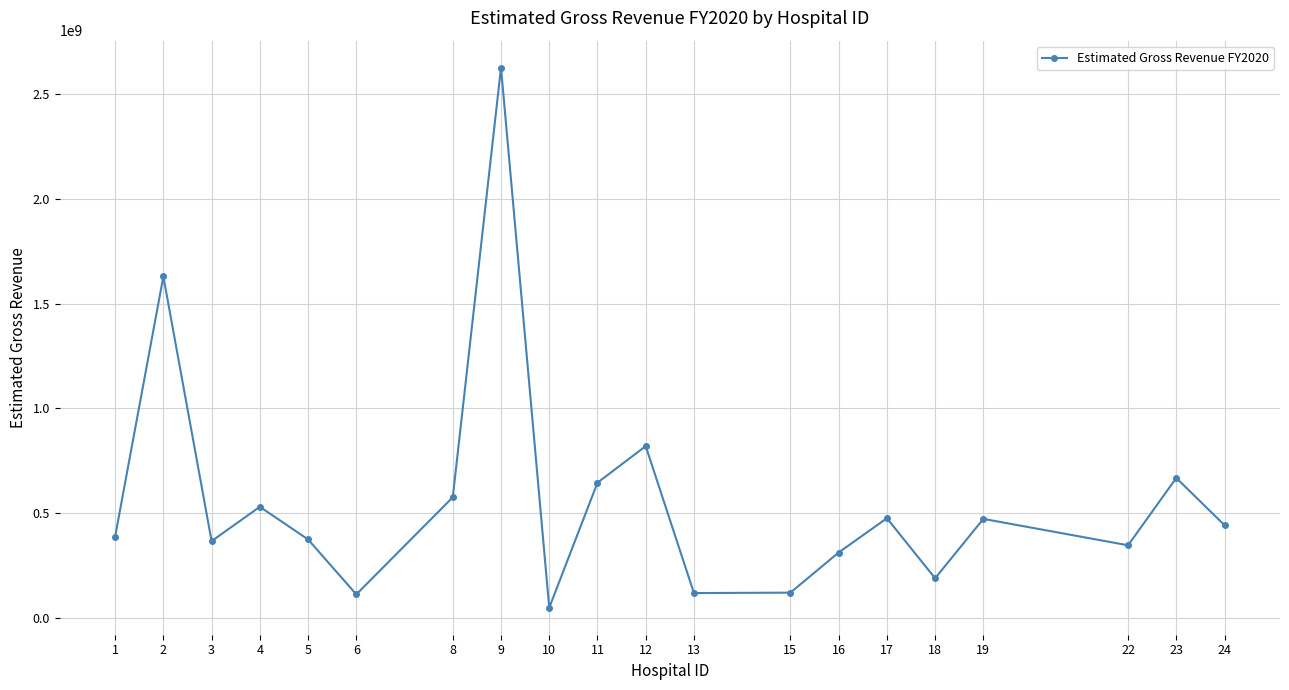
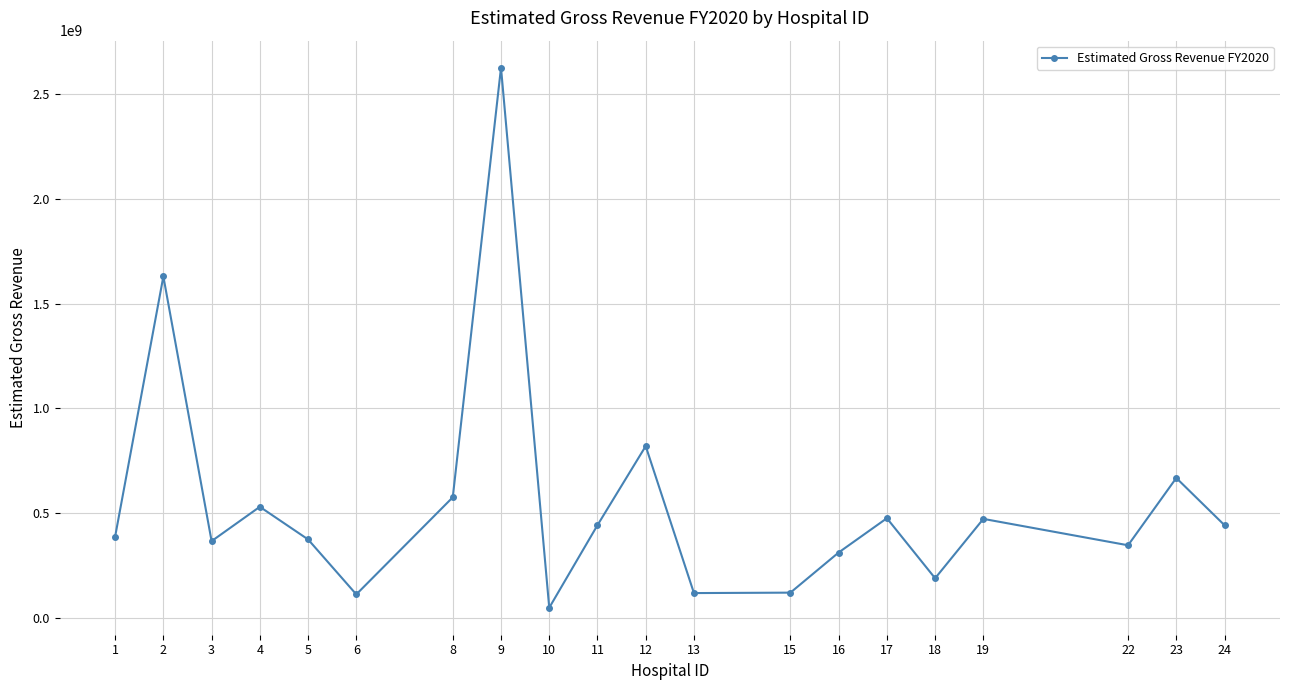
  {
    "1": 390000000,
    "2": 1630000000,
    "3": 370000000,
    "4": 530000000,
    "5": 380000000,
    "6": 110000000,
    "8": 580000000,
    "9": 2620000000,
    "10": 50000000,
-   "11": 650000000,
+   "11": 440000000,
    "12": 820000000,
    "13": 120000000,
    "15": 120000000,
    "16": 310000000,
    "17": 480000000,
    "18": 190000000,
    "19": 470000000,
    "22": 350000000,
    "23": 670000000,
    "24": 440000000
  }
